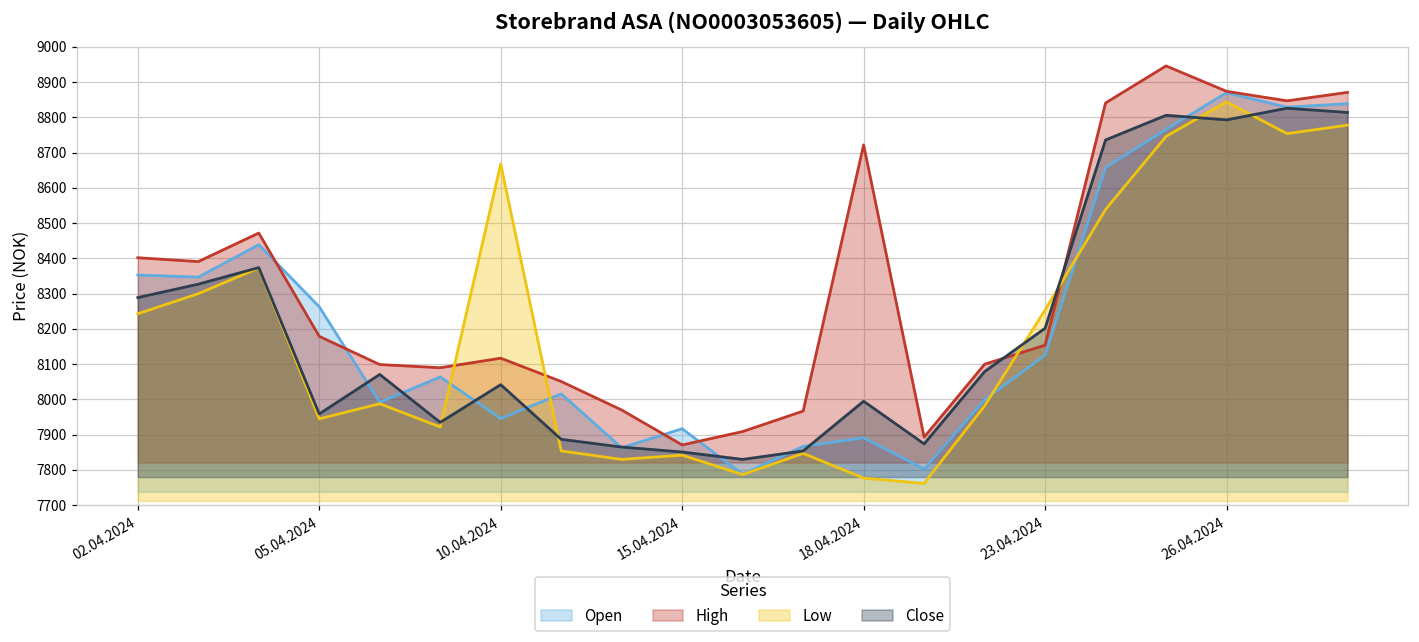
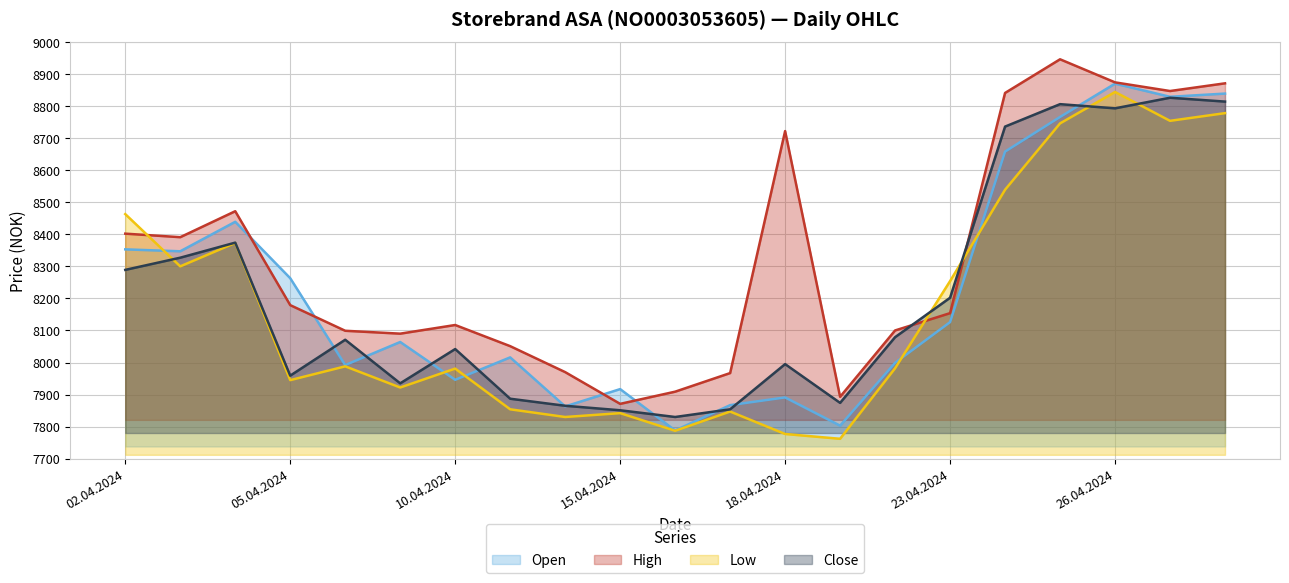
  {
    "Open": {
      "02.04.2024": 8350,
      "05.04.2024": 8260,
      "10.04.2024": 7950,
      "15.04.2024": 7920,
      "18.04.2024": 7890,
      "23.04.2024": 8130
    },
    "High": {
      "02.04.2024": 8400,
      "05.04.2024": 8180,
      "10.04.2024": 8120,
      "15.04.2024": 7870,
      "18.04.2024": 8720,
      "23.04.2024": 8150
    },
    "Low": {
-     "02.04.2024": 8240,
+     "02.04.2024": 8460,
      "05.04.2024": 7950,
-     "10.04.2024": 8670,
+     "10.04.2024": 7980,
      "15.04.2024": 7840,
      "18.04.2024": 7780,
      "23.04.2024": 8250,
      "26.04.2024": 8840
    },
    "Close": {
      "02.04.2024": 8290,
      "05.04.2024": 7960,
      "10.04.2024": 8040,
      "15.04.2024": 7850,
      "18.04.2024": 8000,
      "23.04.2024": 8200,
      "26.04.2024": 8790
    }
  }
